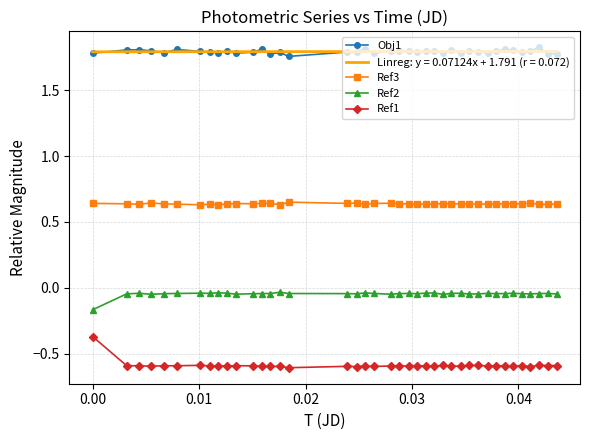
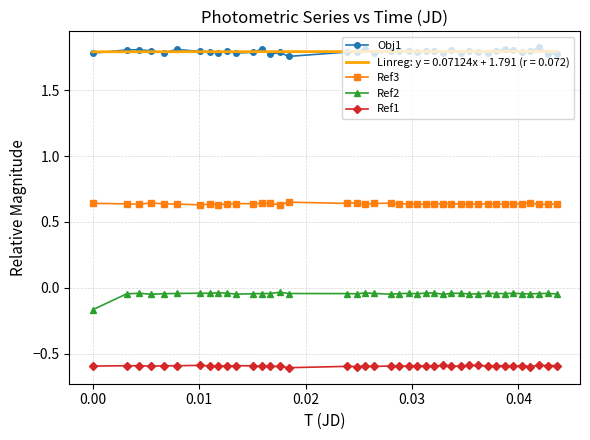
  {
    "Ref2": {
      "0.00": -0.17
    },
    "Ref1": {
-     "0.00": -0.37
+     "0.00": -0.59
    }
  }
